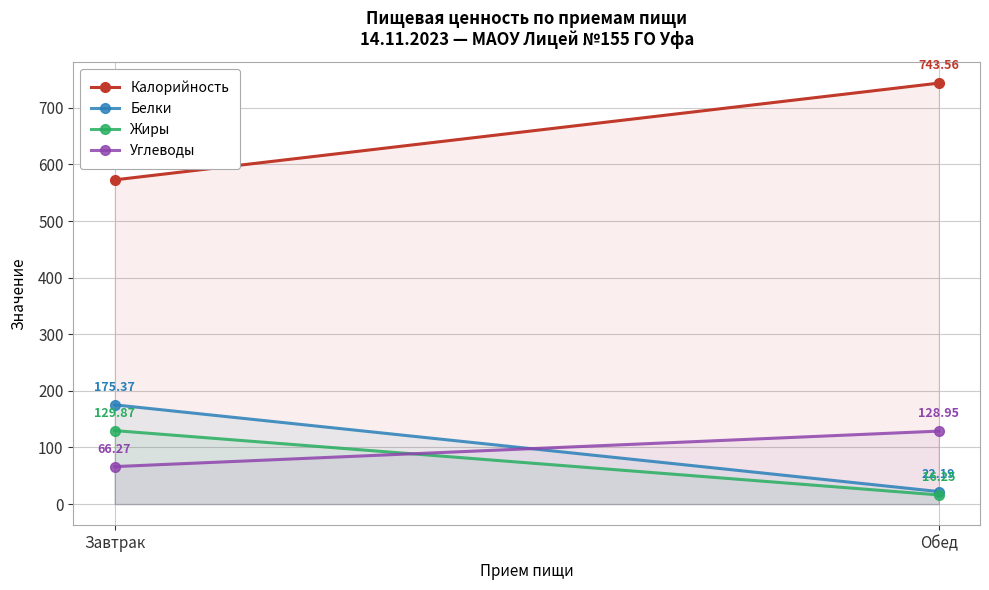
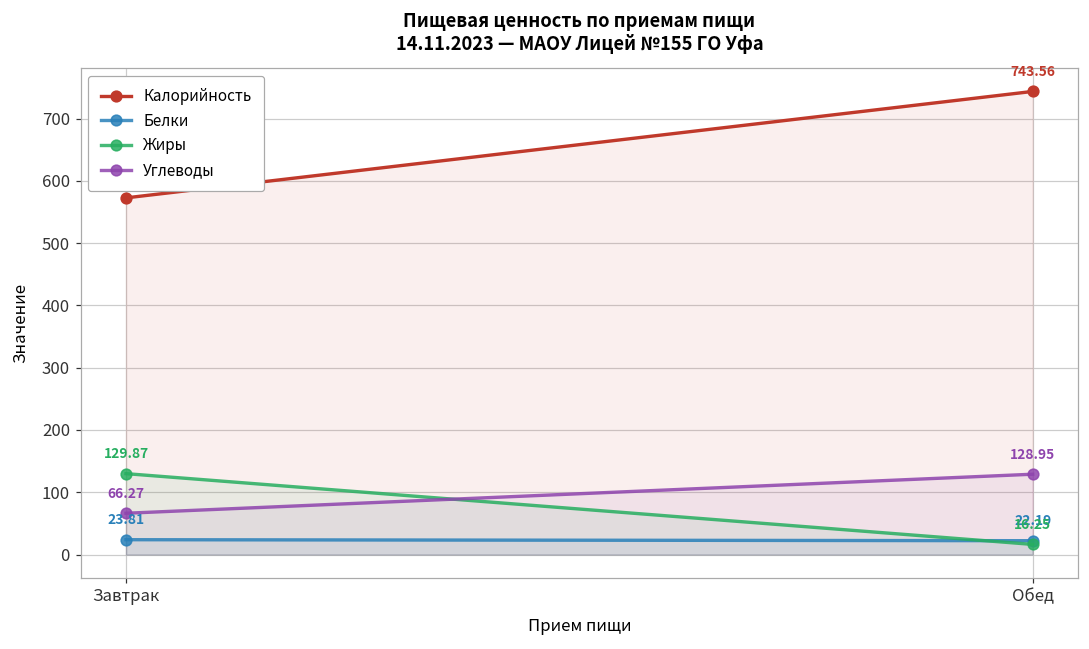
  {
    "Калорийность": {
      "Обед": 743.56
    },
    "Белки": {
-     "Завтрак": 175.37
+     "Завтрак": 23.81
    },
    "Жиры": {
      "Завтрак": 129.87
    },
    "Углеводы": {
      "Завтрак": 66.27,
      "Обед": 128.95
    }
  }
